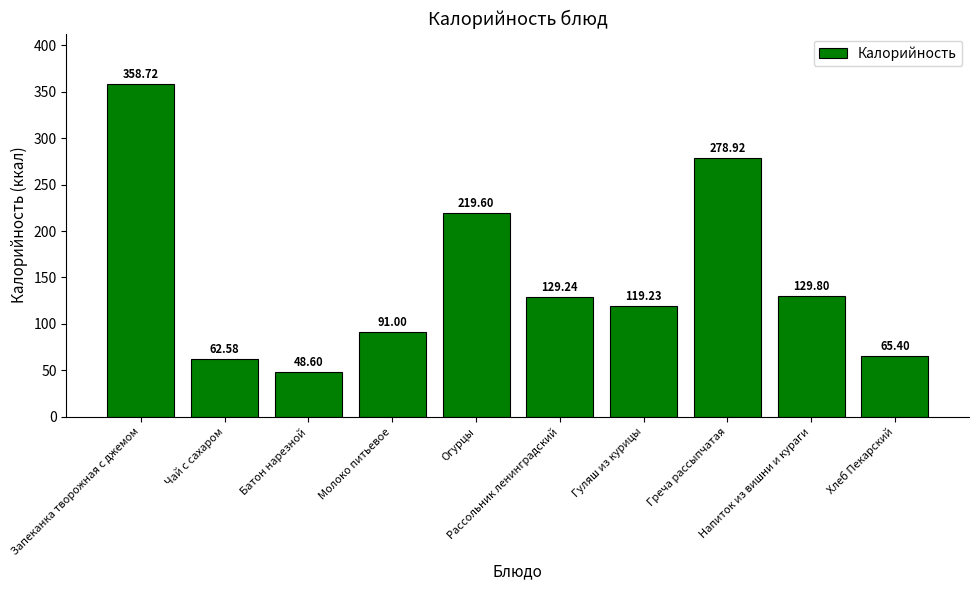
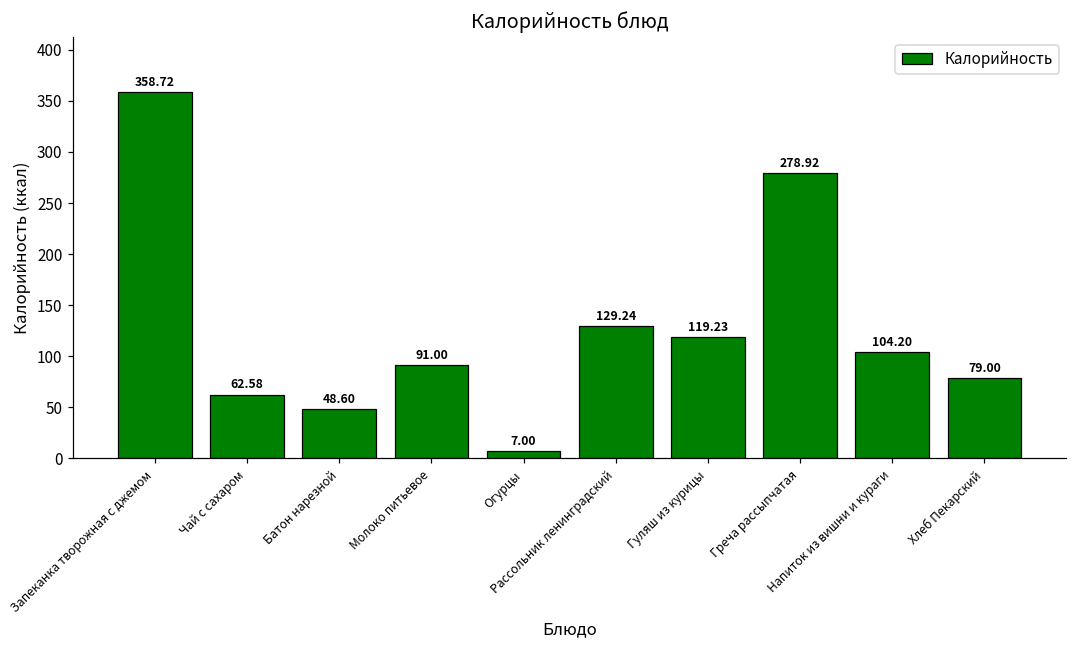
  {
    "Запеканка творожная с джемом": 358.72,
    "Чай с сахаром": 62.58,
    "Батон нарезной": 48.60,
    "Молоко питьевое": 91.00,
-   "Огурцы": 219.60,
+   "Огурцы": 7.00,
    "Рассольник ленинградский": 129.24,
    "Гуляш из курицы": 119.23,
    "Греча рассыпчатая": 278.92,
-   "Напиток из вишни и кураги": 129.80,
-   "Хлеб Пекарский": 65.40
+   "Напиток из вишни и кураги": 104.20,
+   "Хлеб Пекарский": 79.00
  }
